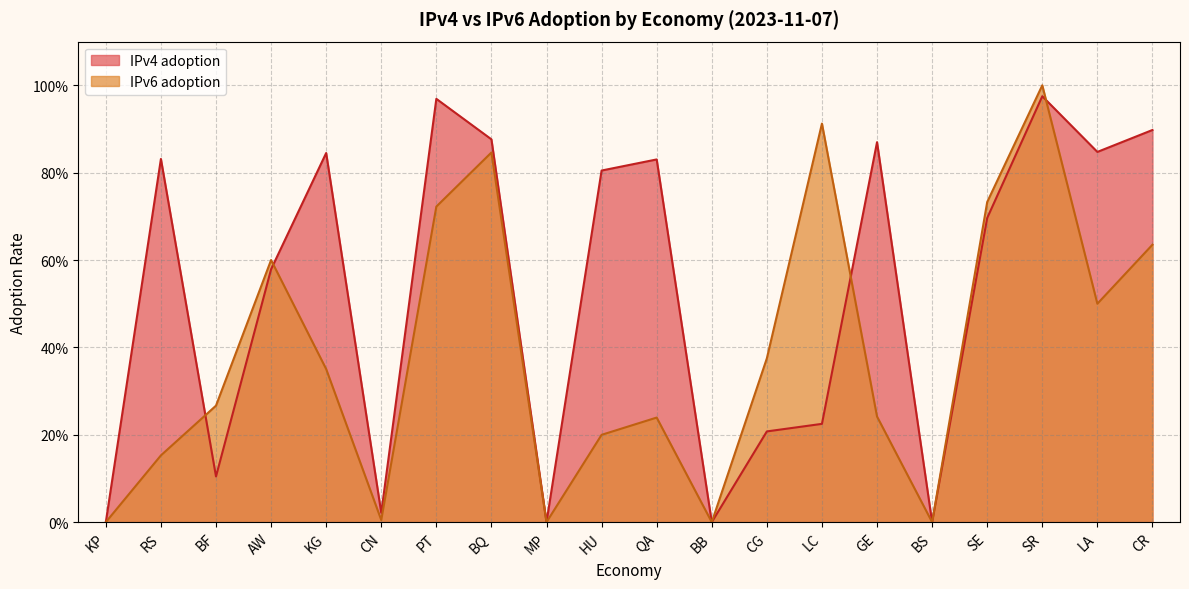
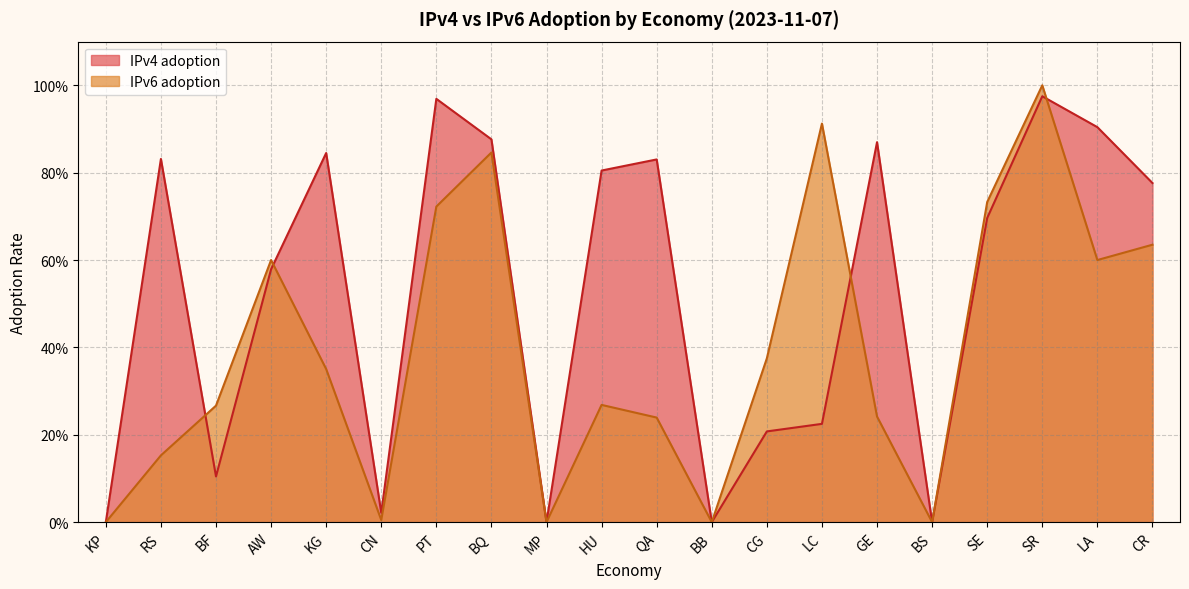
  {
    "IPv4 adoption": {
      "RS": "83%",
      "BF": "10%",
      "AW": "58%",
      "KG": "85%",
      "CN": "2%",
      "PT": "97%",
      "BQ": "88%",
      "HU": "80%",
      "QA": "83%",
      "CG": "21%",
      "LC": "23%",
      "GE": "87%",
      "SE": "70%",
      "SR": "97%",
-     "LA": "85%",
-     "CR": "90%"
+     "LA": "90%",
+     "CR": "78%"
    },
    "IPv6 adoption": {
      "RS": "15%",
      "BF": "27%",
      "AW": "60%",
      "KG": "35%",
      "CN": "0%",
      "PT": "72%",
      "BQ": "85%",
-     "HU": "20%",
+     "HU": "27%",
      "QA": "24%",
      "CG": "38%",
      "LC": "91%",
      "GE": "24%",
      "SE": "73%",
      "SR": "100%",
-     "LA": "50%",
+     "LA": "60%",
      "CR": "64%"
    }
  }
